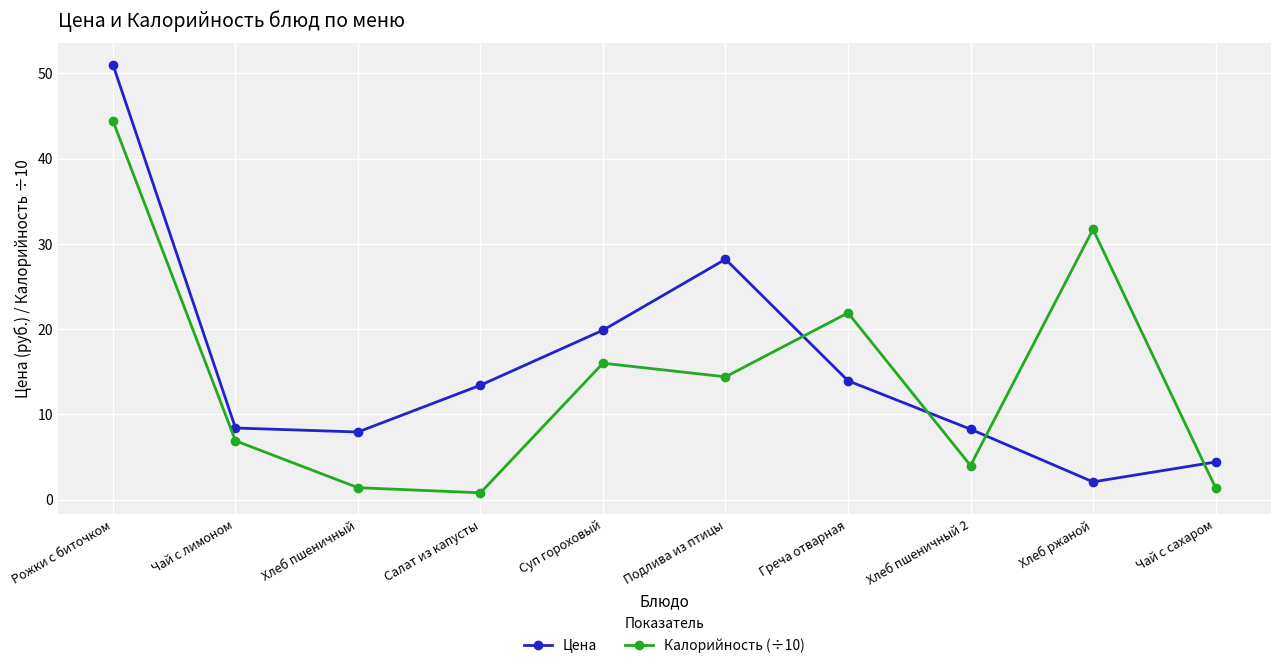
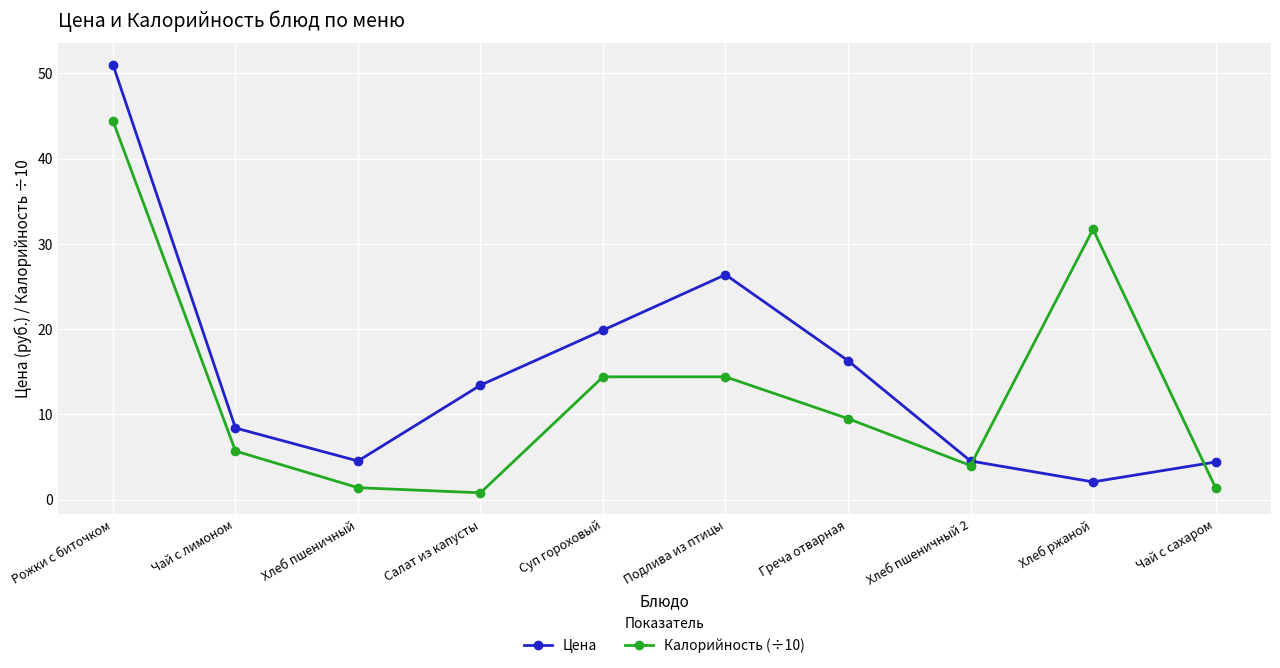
  {
    "Цена": {
      "Рожки с биточком": 51,
      "Чай с лимоном": 8,
-     "Хлеб пшеничный": 8,
+     "Хлеб пшеничный": 5,
      "Салат из капусты": 13,
      "Суп гороховый": 20,
-     "Подлива из птицы": 28,
-     "Греча отварная": 14,
-     "Хлеб пшеничный 2": 8,
+     "Подлива из птицы": 26,
+     "Греча отварная": 16,
+     "Хлеб пшеничный 2": 5,
      "Хлеб ржаной": 2,
      "Чай с сахаром": 4
    },
    "Калорийность (÷10)": {
      "Рожки с биточком": 44,
-     "Чай с лимоном": 7,
+     "Чай с лимоном": 6,
      "Хлеб пшеничный": 1,
      "Салат из капусты": 1,
-     "Суп гороховый": 16,
+     "Суп гороховый": 14,
      "Подлива из птицы": 14,
-     "Греча отварная": 22,
+     "Греча отварная": 10,
      "Хлеб пшеничный 2": 4,
      "Хлеб ржаной": 32,
      "Чай с сахаром": 1
    }
  }
